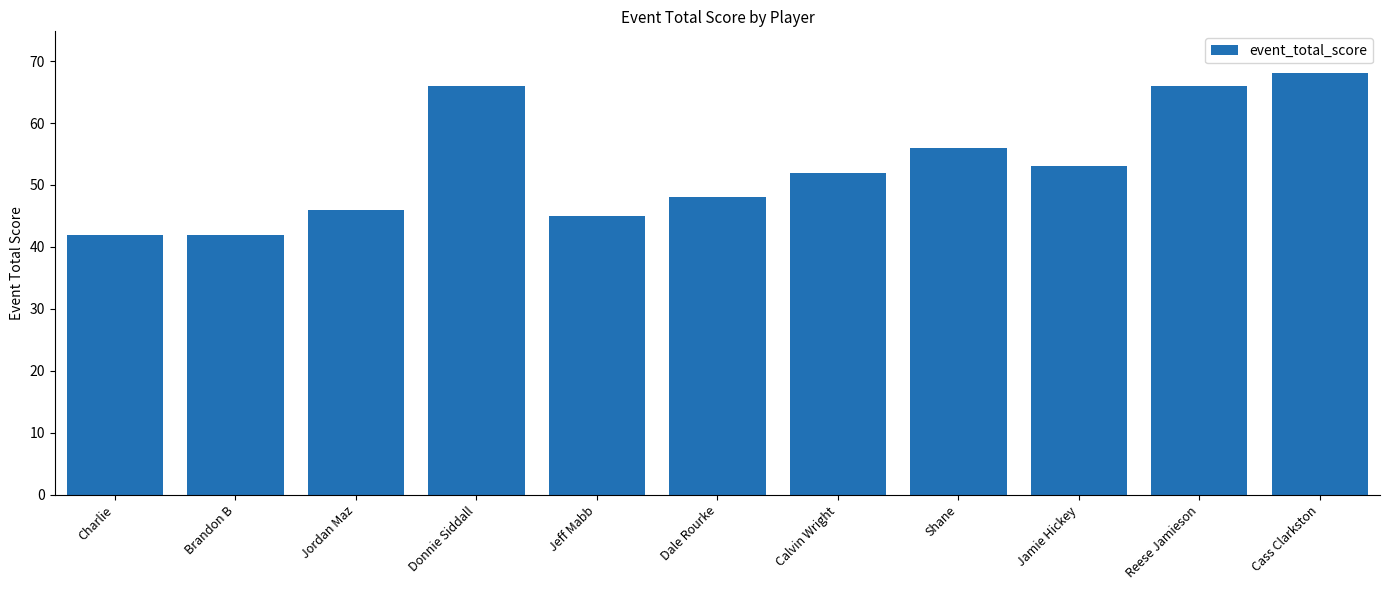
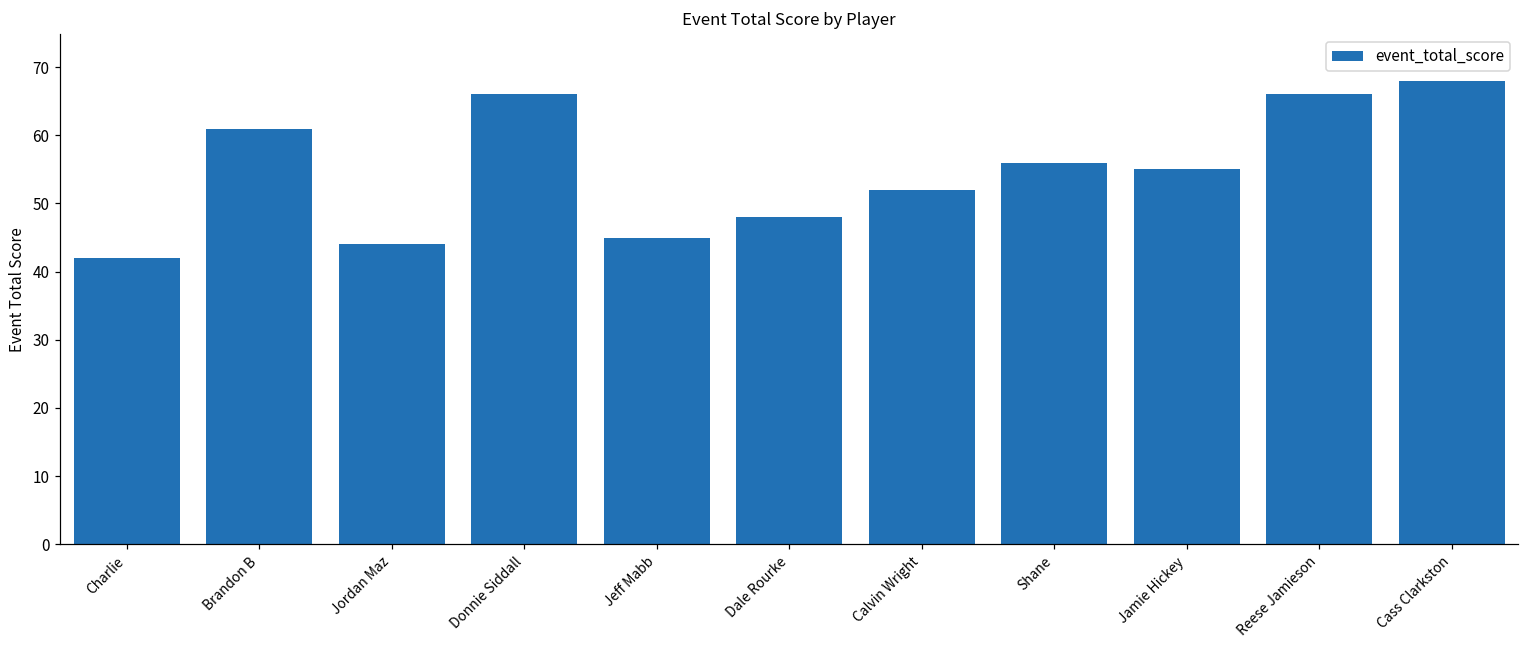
  {
    "Charlie": 42,
-   "Brandon B": 42,
-   "Jordan Maz": 46,
+   "Brandon B": 61,
+   "Jordan Maz": 44,
    "Donnie Siddall": 66,
    "Jeff Mabb": 45,
    "Dale Rourke": 48,
    "Calvin Wright": 52,
    "Shane": 56,
-   "Jamie Hickey": 53,
+   "Jamie Hickey": 55,
    "Reese Jamieson": 66,
    "Cass Clarkston": 68
  }
